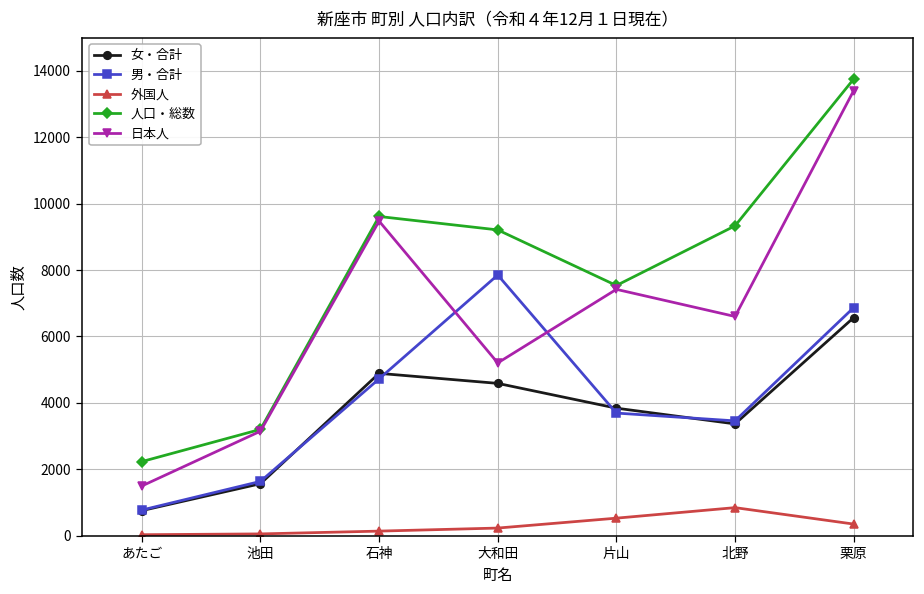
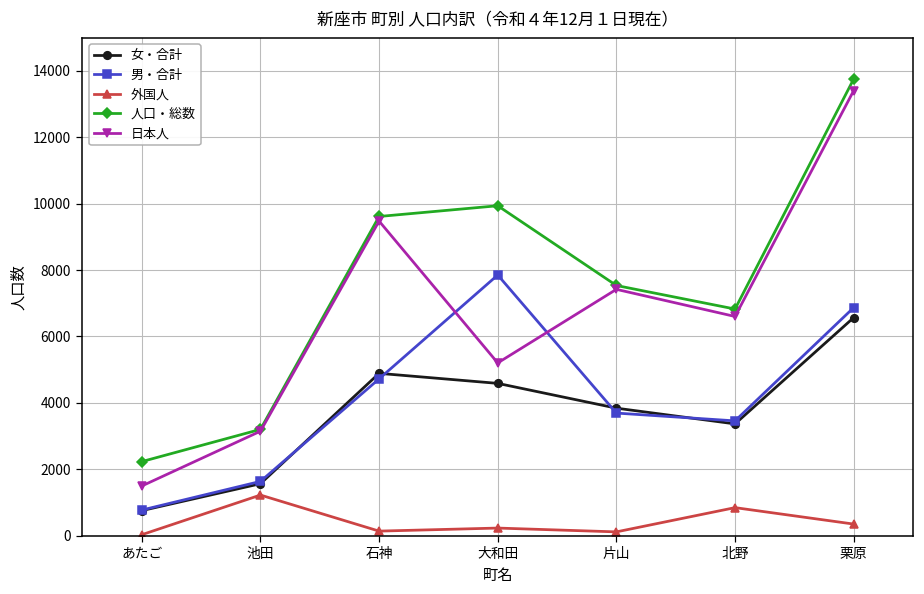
  {
    "女・合計": {
      "石神": 4900,
      "大和田": 4600,
      "片山": 3800,
      "北野": 3400,
      "栗原": 6600
    },
    "男・合計": {
      "石神": 4700,
      "大和田": 7900,
      "片山": 3700,
      "北野": 3500,
      "栗原": 6900
    },
    "外国人": {
      "あたご": 0,
-     "池田": 100,
+     "池田": 1200,
      "石神": 100,
      "大和田": 200,
-     "片山": 500,
+     "片山": 100,
      "北野": 800,
      "栗原": 400
    },
    "人口・総数": {
      "あたご": 2200,
      "石神": 9600,
-     "大和田": 9200,
+     "大和田": 9900,
      "片山": 7500,
-     "北野": 9300,
+     "北野": 6800,
      "栗原": 13800
    },
    "日本人": {
      "あたご": 1500,
      "石神": 9500,
      "大和田": 5200,
      "片山": 7400,
      "北野": 6600,
      "栗原": 13400
    }
  }
